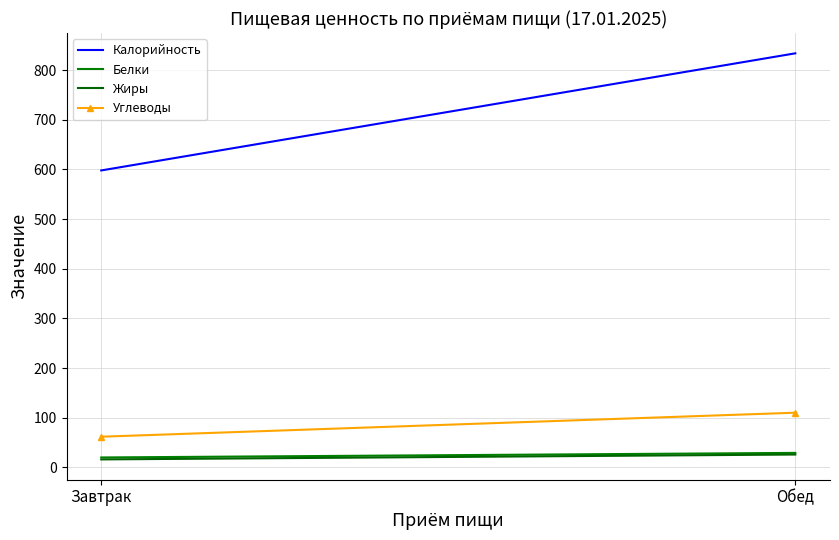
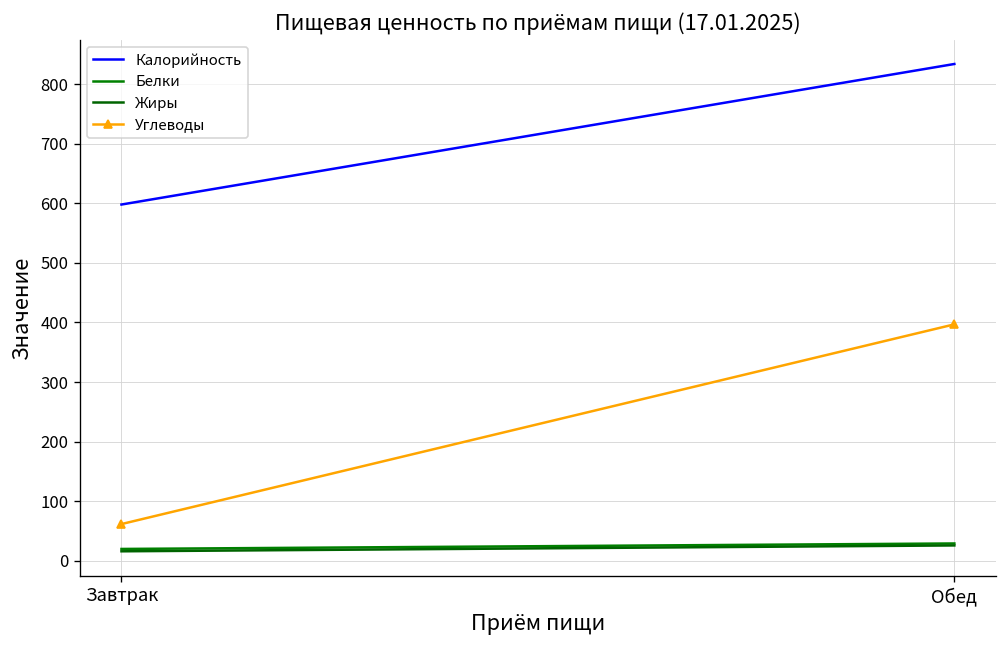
  {
    "Калорийность": {
      "Завтрак": 600,
      "Обед": 830
    },
    "Углеводы": {
      "Завтрак": 60,
-     "Обед": 110
+     "Обед": 400
    }
  }
